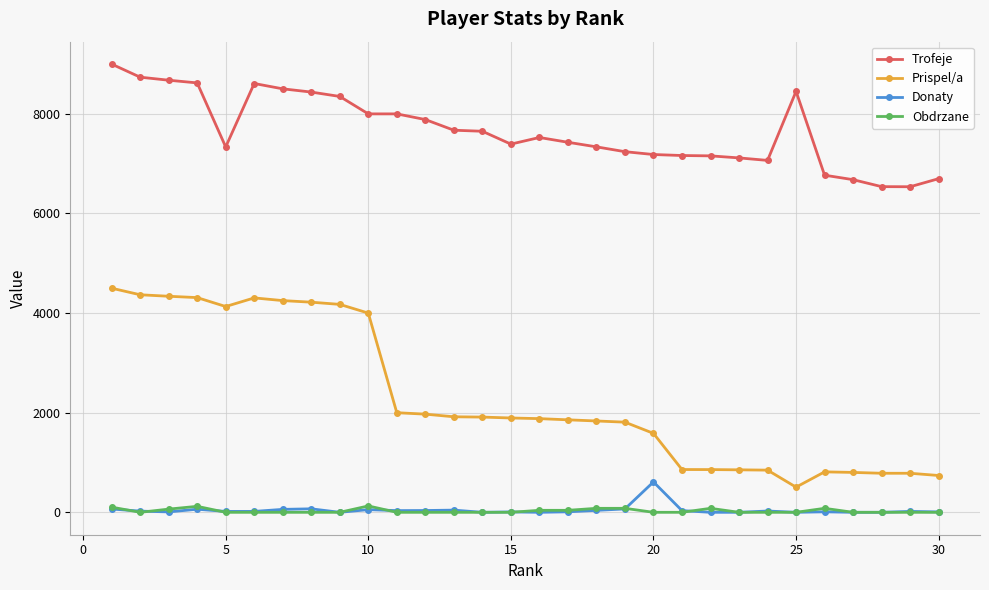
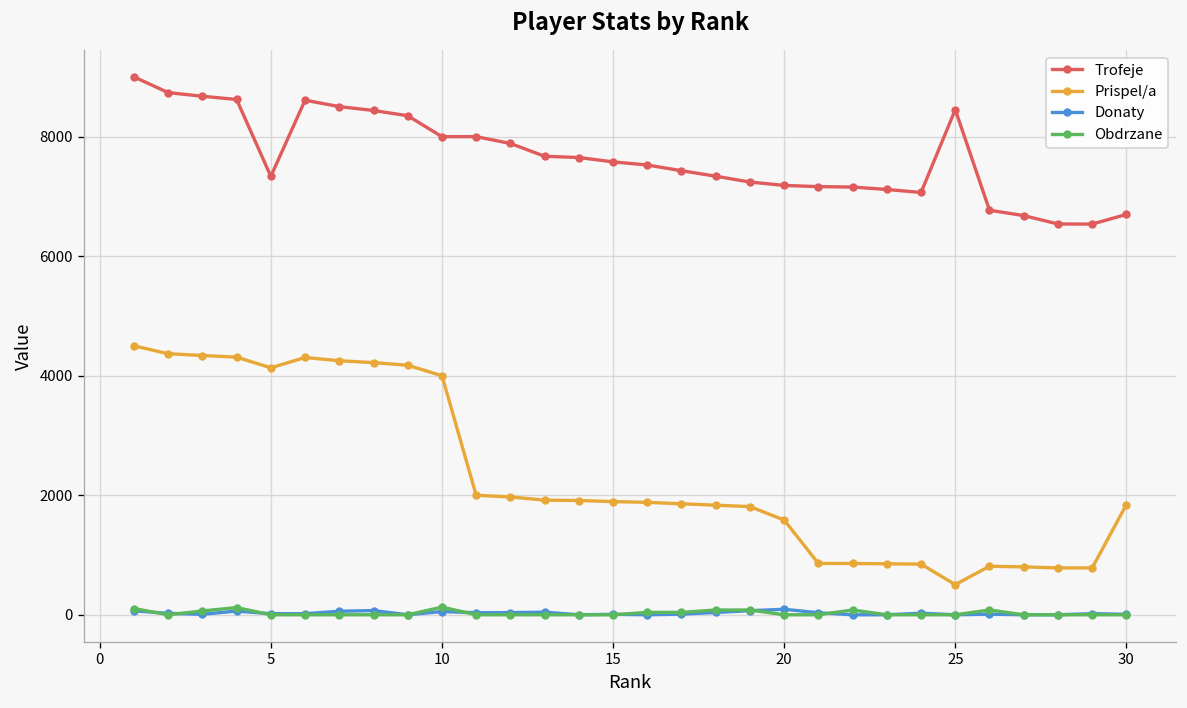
  {
    "Trofeje": {
      "5": 7300,
      "10": 8000,
-     "15": 7400,
+     "15": 7600,
      "20": 7200,
      "25": 8500,
      "30": 6700
    },
    "Prispel/a": {
      "5": 4100,
      "10": 4000,
      "15": 1900,
      "20": 1600,
      "25": 500,
-     "30": 700
+     "30": 1800
    },
    "Donaty": {
      "10": 100,
-     "20": 600
+     "20": 100
    },
    "Obdrzane": {
      "10": 100,
      "20": 0
    }
  }
